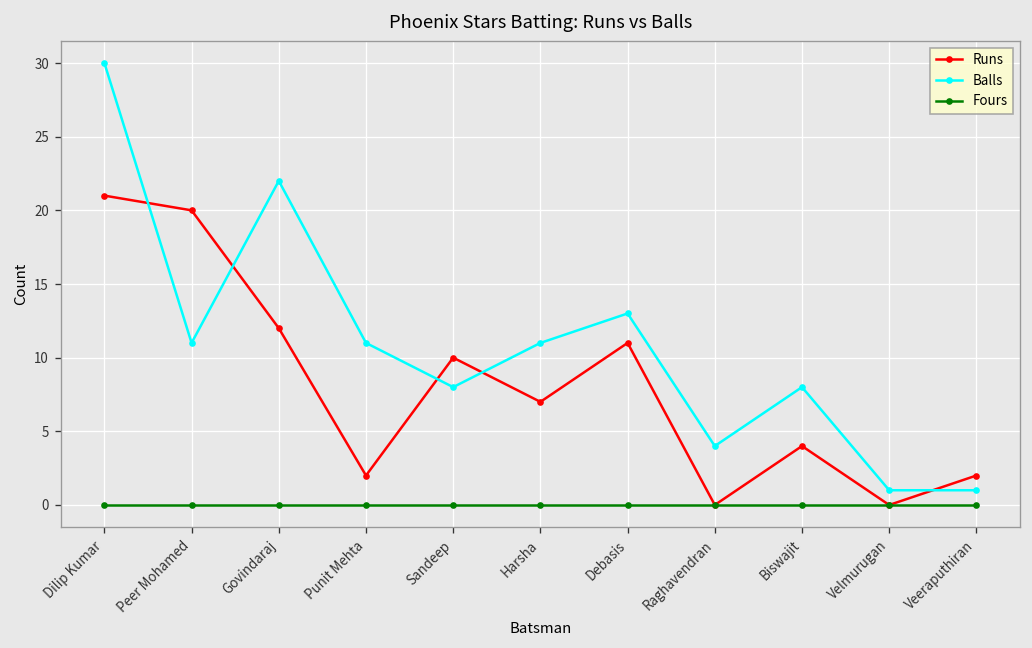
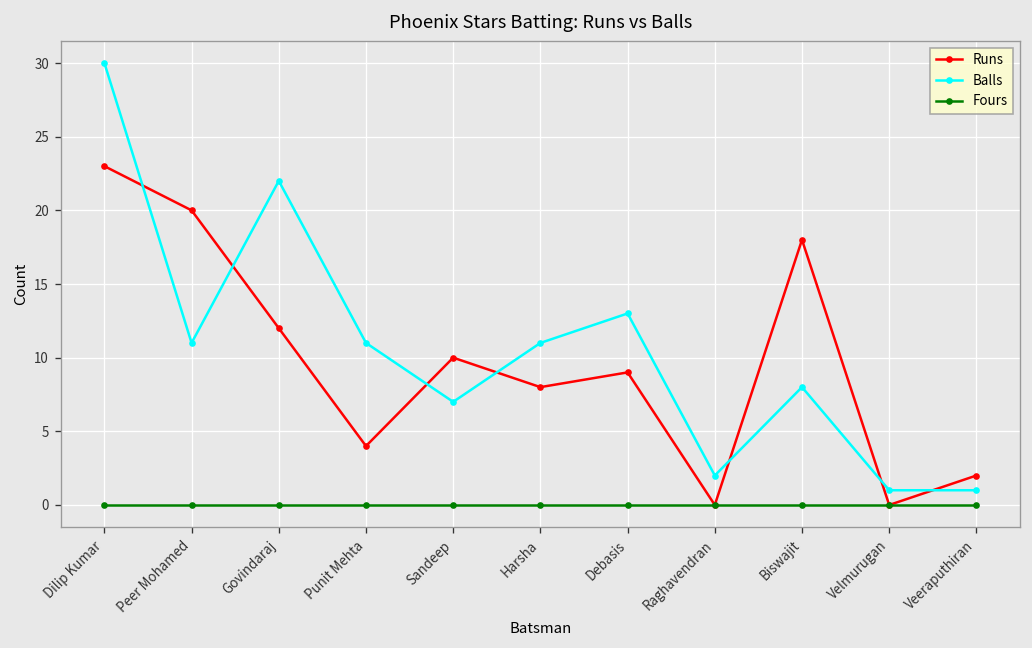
  {
    "Runs": {
-     "Dilip Kumar": 21,
+     "Dilip Kumar": 23,
      "Peer Mohamed": 20,
      "Govindaraj": 12,
-     "Punit Mehta": 2,
+     "Punit Mehta": 4,
      "Sandeep": 10,
-     "Harsha": 7,
-     "Debasis": 11,
-     "Biswajit": 4,
+     "Harsha": 8,
+     "Debasis": 9,
+     "Biswajit": 18,
      "Veeraputhiran": 2
    },
    "Balls": {
      "Dilip Kumar": 30,
      "Peer Mohamed": 11,
      "Govindaraj": 22,
      "Punit Mehta": 11,
-     "Sandeep": 8,
+     "Sandeep": 7,
      "Harsha": 11,
      "Debasis": 13,
-     "Raghavendran": 4,
+     "Raghavendran": 2,
      "Biswajit": 8,
      "Velmurugan": 1,
      "Veeraputhiran": 1
    },
    "Fours": {
      "Dilip Kumar": 0,
      "Peer Mohamed": 0,
      "Govindaraj": 0,
      "Punit Mehta": 0,
      "Sandeep": 0,
      "Harsha": 0,
      "Debasis": 0,
      "Biswajit": 0,
      "Veeraputhiran": 0
    }
  }
